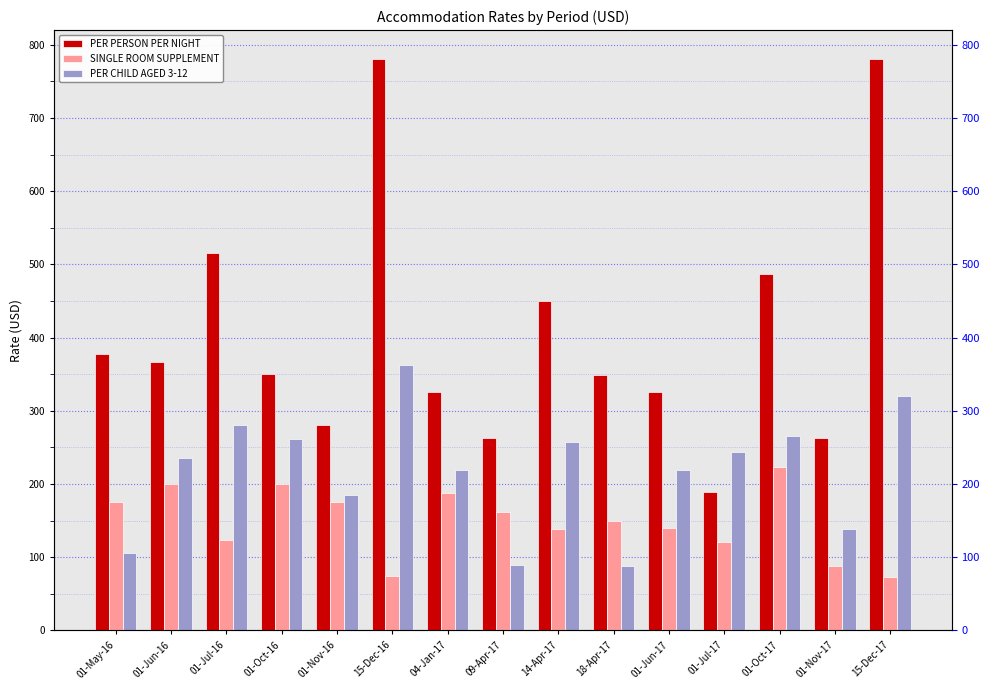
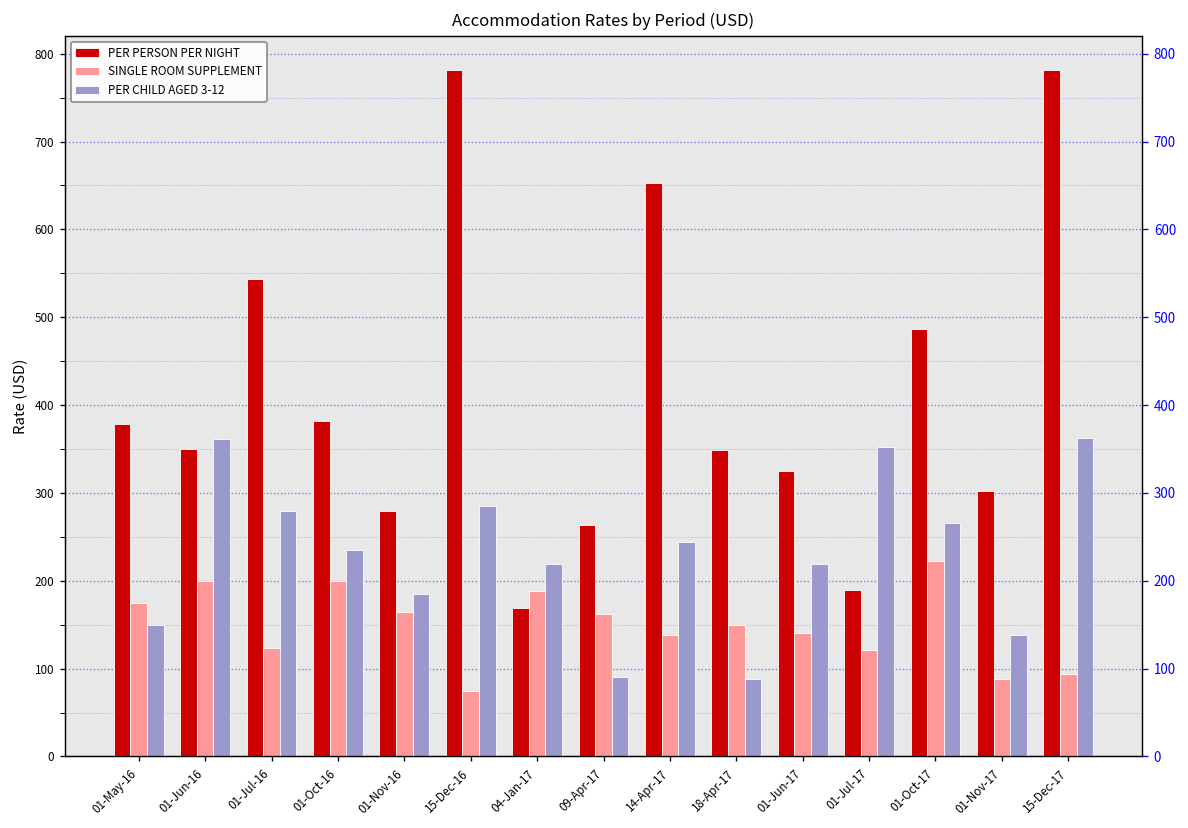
  {
    "PER PERSON PER NIGHT": {
      "01-May-16": 380,
-     "01-Jun-16": 370,
-     "01-Jul-16": 520,
-     "01-Oct-16": 350,
+     "01-Jun-16": 350,
+     "01-Jul-16": 540,
+     "01-Oct-16": 380,
      "01-Nov-16": 280,
      "15-Dec-16": 780,
-     "04-Jan-17": 330,
+     "04-Jan-17": 170,
      "09-Apr-17": 260,
-     "14-Apr-17": 450,
+     "14-Apr-17": 650,
      "18-Apr-17": 350,
      "01-Jun-17": 330,
      "01-Jul-17": 190,
      "01-Oct-17": 490,
-     "01-Nov-17": 260,
+     "01-Nov-17": 300,
      "15-Dec-17": 780
    },
    "SINGLE ROOM SUPPLEMENT": {
      "01-May-16": 180,
      "01-Jun-16": 200,
      "01-Jul-16": 120,
      "01-Oct-16": 200,
-     "01-Nov-16": 180,
+     "01-Nov-16": 160,
      "15-Dec-16": 70,
      "04-Jan-17": 190,
      "09-Apr-17": 160,
      "14-Apr-17": 140,
      "18-Apr-17": 150,
      "01-Jun-17": 140,
      "01-Jul-17": 120,
      "01-Oct-17": 220,
      "01-Nov-17": 90,
-     "15-Dec-17": 70
+     "15-Dec-17": 90
    },
    "PER CHILD AGED 3-12": {
-     "01-May-16": 110,
-     "01-Jun-16": 240,
+     "01-May-16": 150,
+     "01-Jun-16": 360,
      "01-Jul-16": 280,
-     "01-Oct-16": 260,
+     "01-Oct-16": 240,
      "01-Nov-16": 190,
-     "15-Dec-16": 360,
+     "15-Dec-16": 290,
      "04-Jan-17": 220,
      "09-Apr-17": 90,
-     "14-Apr-17": 260,
+     "14-Apr-17": 240,
      "18-Apr-17": 90,
      "01-Jun-17": 220,
-     "01-Jul-17": 240,
+     "01-Jul-17": 350,
      "01-Oct-17": 270,
      "01-Nov-17": 140,
-     "15-Dec-17": 320
+     "15-Dec-17": 360
    }
  }
